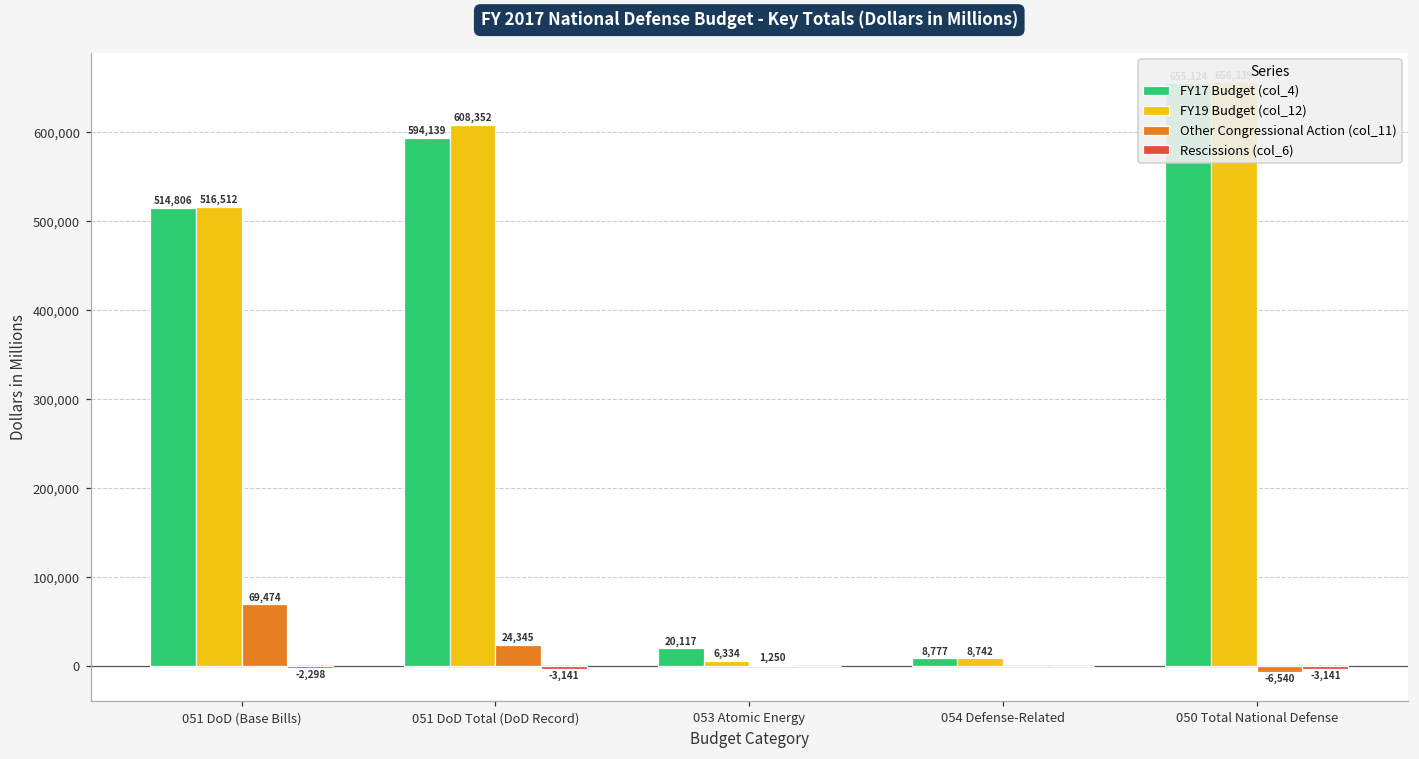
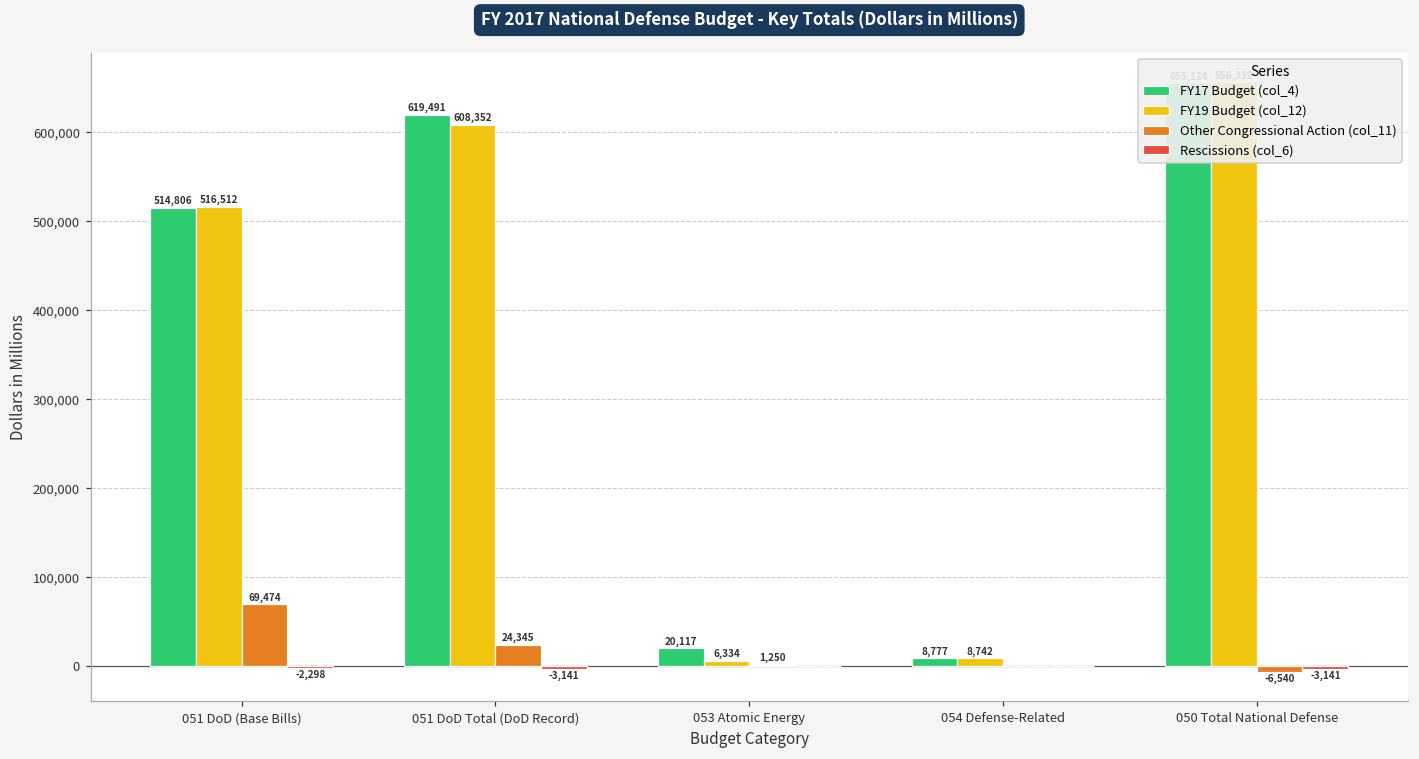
  {
    "FY17 Budget (col_4)": {
      "051 DoD (Base Bills)": "514,806",
-     "051 DoD Total (DoD Record)": "594,139",
+     "051 DoD Total (DoD Record)": "619,491",
      "053 Atomic Energy": "20,117",
      "054 Defense-Related": "8,777"
    },
    "FY19 Budget (col_12)": {
      "051 DoD (Base Bills)": "516,512",
      "051 DoD Total (DoD Record)": "608,352",
      "053 Atomic Energy": "6,334",
      "054 Defense-Related": "8,742"
    }
  }
